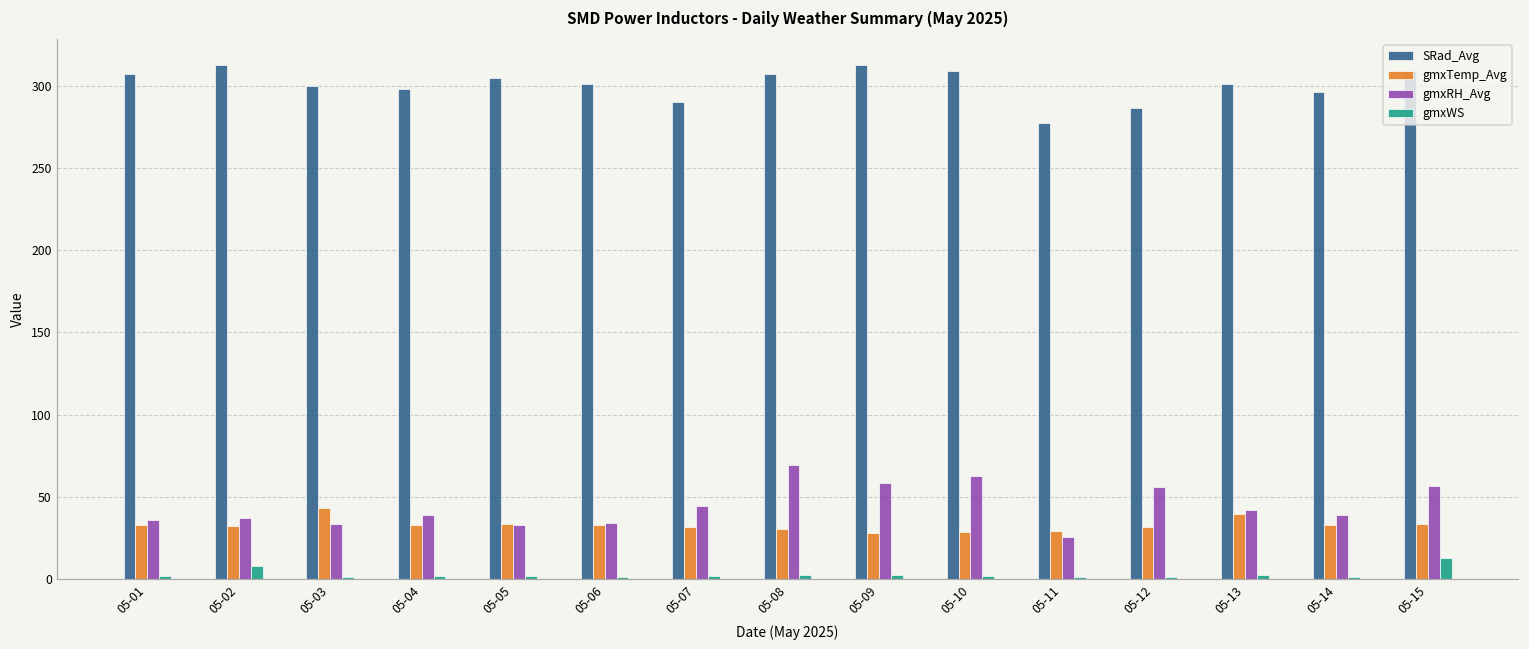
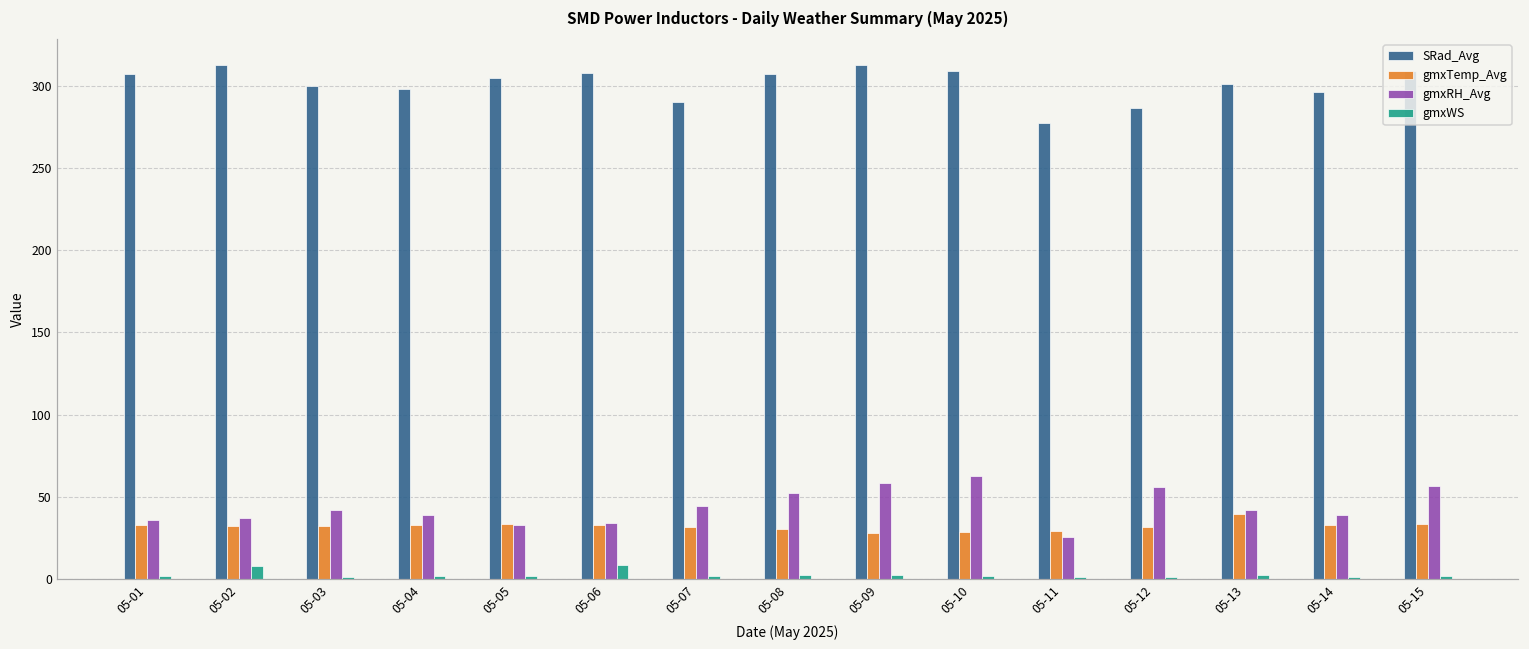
  {
    "SRad_Avg": {
      "05-01": 308,
      "05-02": 313,
      "05-03": 300,
      "05-04": 298,
      "05-05": 305,
-     "05-06": 301,
+     "05-06": 308,
      "05-07": 290,
      "05-08": 307,
      "05-09": 313,
      "05-10": 309,
      "05-11": 277,
      "05-12": 287,
      "05-13": 301,
      "05-14": 296
    },
    "gmxTemp_Avg": {
      "05-01": 33,
      "05-02": 32,
-     "05-03": 43,
+     "05-03": 32,
      "05-04": 33,
      "05-05": 33,
      "05-06": 33,
      "05-07": 32,
      "05-08": 30,
      "05-09": 28,
      "05-10": 29,
      "05-11": 29,
      "05-12": 32,
      "05-13": 39,
      "05-14": 33,
      "05-15": 34
    },
    "gmxRH_Avg": {
      "05-01": 36,
      "05-02": 37,
-     "05-03": 33,
+     "05-03": 42,
      "05-04": 39,
      "05-05": 33,
      "05-06": 34,
      "05-07": 44,
-     "05-08": 69,
+     "05-08": 52,
      "05-09": 58,
      "05-10": 62,
      "05-11": 26,
      "05-12": 56,
      "05-13": 42,
      "05-14": 39,
      "05-15": 57
    },
    "gmxWS": {
      "05-01": 2,
      "05-02": 8,
      "05-05": 2,
-     "05-06": 1,
+     "05-06": 9,
      "05-07": 2,
      "05-08": 3,
      "05-09": 2,
      "05-13": 2,
-     "05-15": 12
+     "05-15": 2
    }
  }
